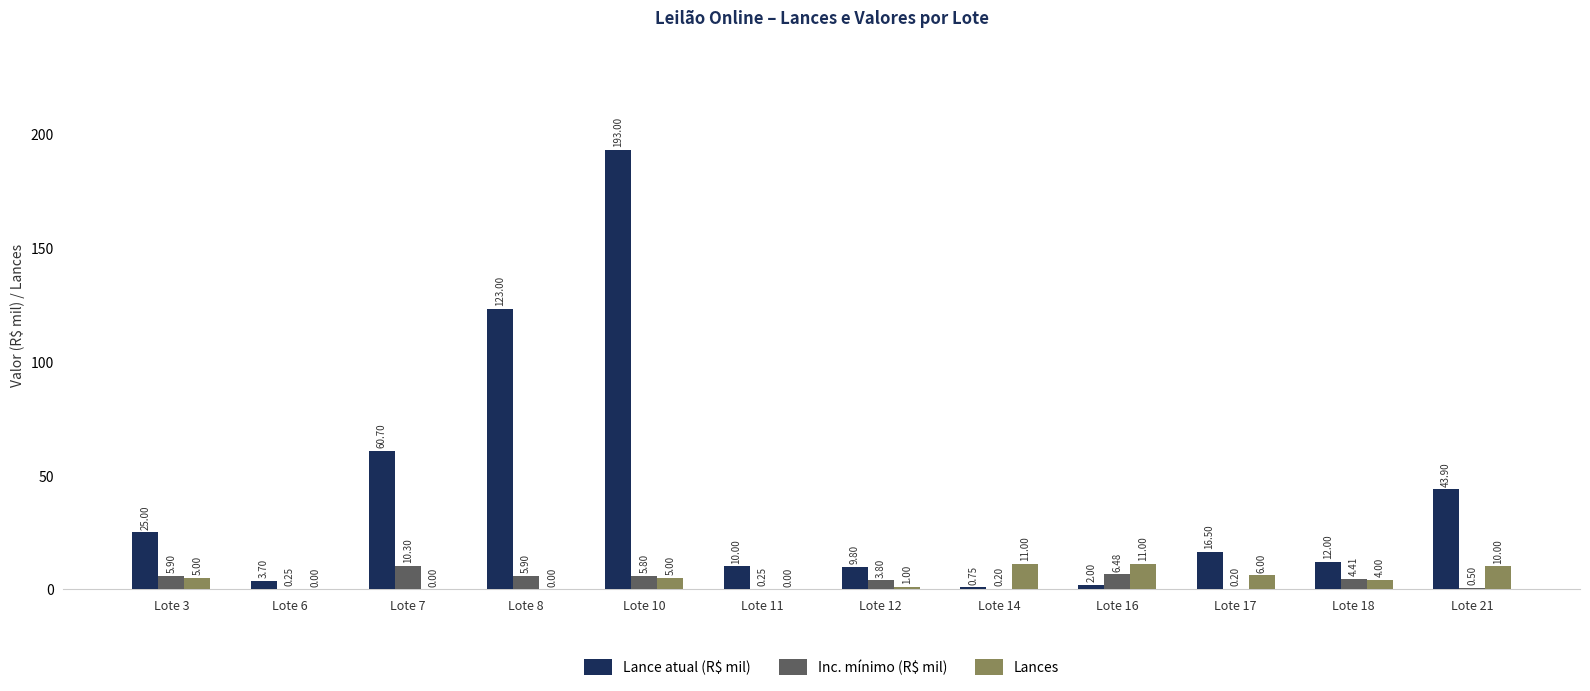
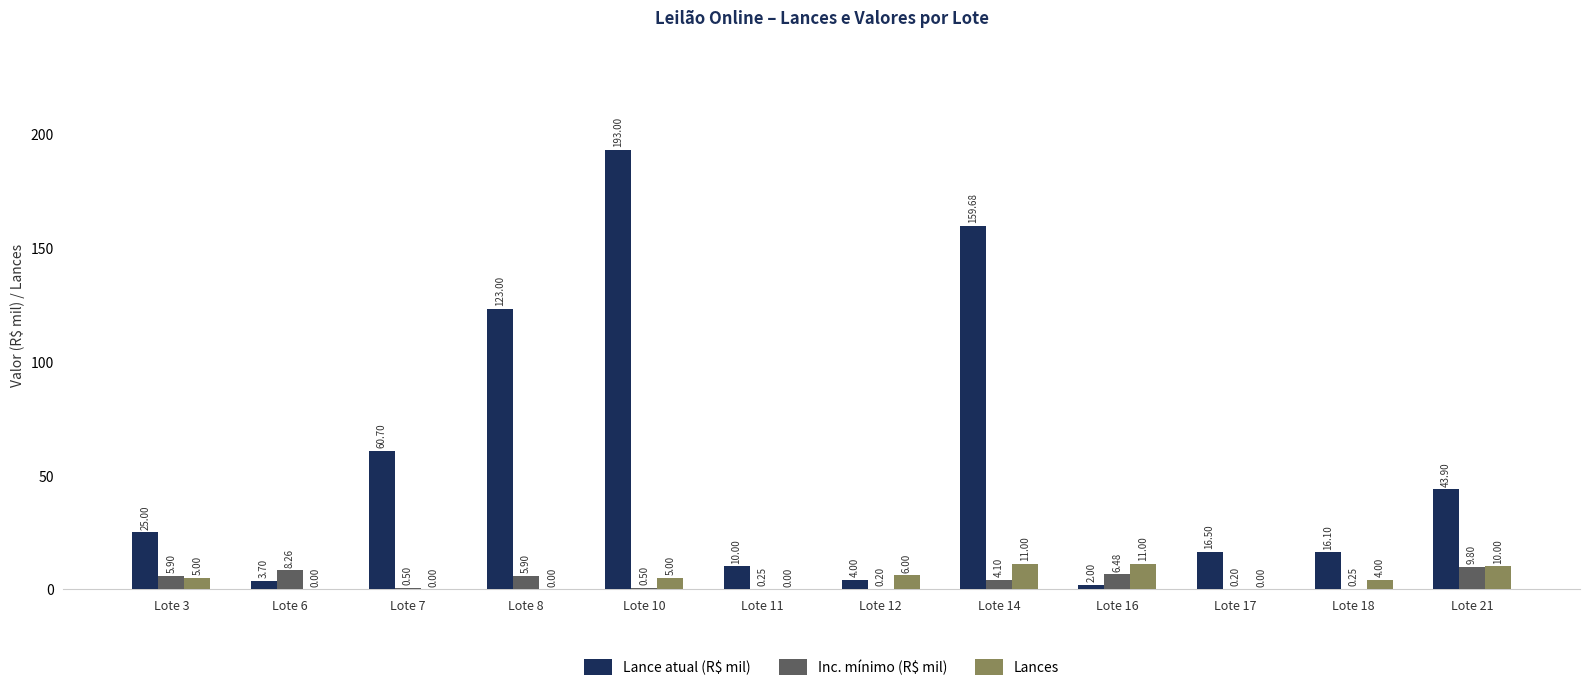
  {
    "Lance atual (R$ mil)": {
      "Lote 3": 25.00,
      "Lote 6": 3.70,
      "Lote 7": 60.70,
      "Lote 8": 123.00,
      "Lote 10": 193.00,
      "Lote 11": 10.00,
-     "Lote 12": 9.80,
-     "Lote 14": 0.75,
+     "Lote 12": 4.00,
+     "Lote 14": 159.68,
      "Lote 16": 2.00,
      "Lote 17": 16.50,
-     "Lote 18": 12.00,
+     "Lote 18": 16.10,
      "Lote 21": 43.90
    },
    "Inc. mínimo (R$ mil)": {
      "Lote 3": 5.90,
-     "Lote 6": 0.25,
-     "Lote 7": 10.30,
+     "Lote 6": 8.26,
+     "Lote 7": 0.50,
      "Lote 8": 5.90,
-     "Lote 10": 5.80,
+     "Lote 10": 0.50,
      "Lote 11": 0.25,
-     "Lote 12": 3.80,
-     "Lote 14": 0.20,
+     "Lote 12": 0.20,
+     "Lote 14": 4.10,
      "Lote 16": 6.48,
      "Lote 17": 0.20,
-     "Lote 18": 4.41,
-     "Lote 21": 0.50
+     "Lote 18": 0.25,
+     "Lote 21": 9.80
    },
    "Lances": {
      "Lote 3": 5.00,
      "Lote 6": 0.00,
      "Lote 7": 0.00,
      "Lote 8": 0.00,
      "Lote 10": 5.00,
      "Lote 11": 0.00,
-     "Lote 12": 1.00,
+     "Lote 12": 6.00,
      "Lote 14": 11.00,
      "Lote 16": 11.00,
-     "Lote 17": 6.00,
+     "Lote 17": 0.00,
      "Lote 18": 4.00,
      "Lote 21": 10.00
    }
  }
